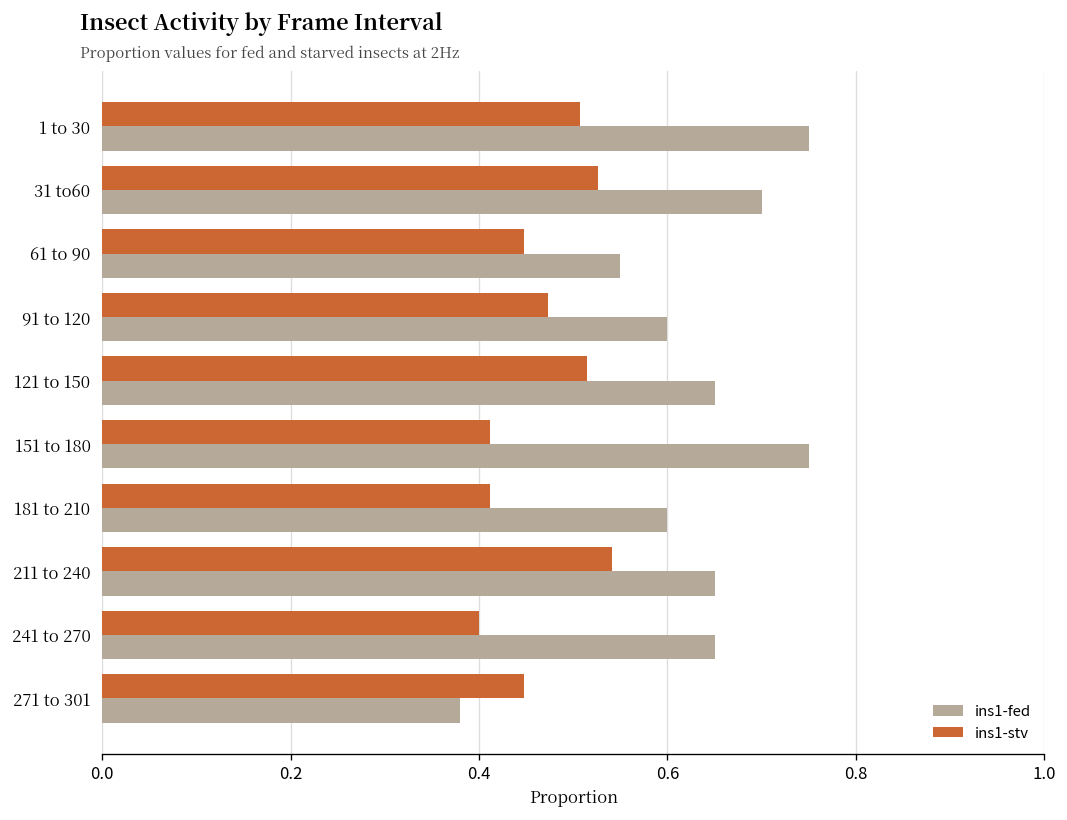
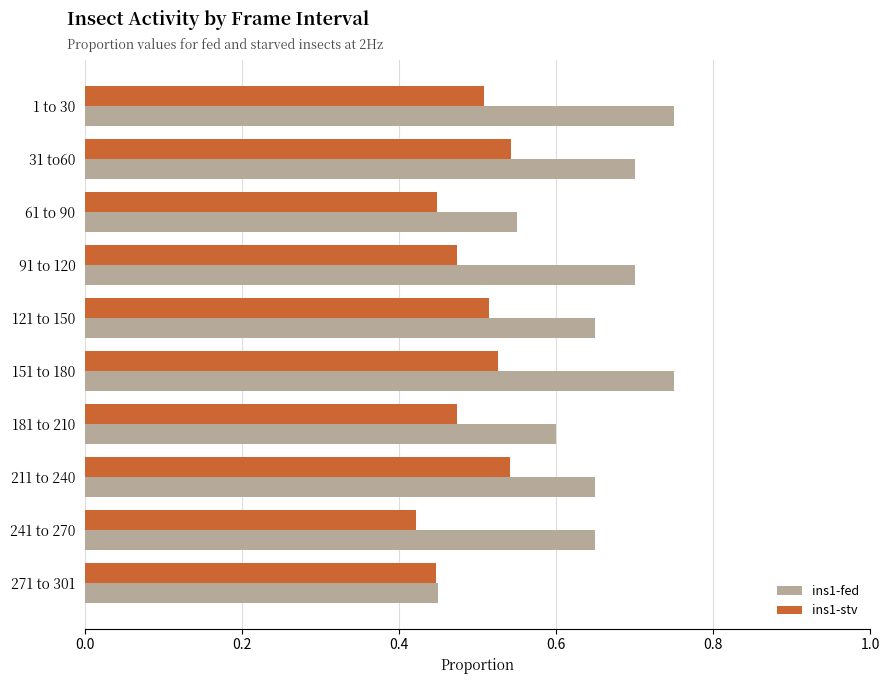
  {
    "ins1-fed": {
      "1 to 30": 0.75,
      "31 to60": 0.70,
      "61 to 90": 0.55,
-     "91 to 120": 0.6,
+     "91 to 120": 0.7,
      "121 to 150": 0.65,
      "151 to 180": 0.75,
      "181 to 210": 0.60,
      "211 to 240": 0.65,
      "241 to 270": 0.65,
-     "271 to 301": 0.38
+     "271 to 301": 0.45
    },
    "ins1-stv": {
      "1 to 30": 0.51,
-     "31 to60": 0.53,
+     "31 to60": 0.54,
      "61 to 90": 0.45,
      "91 to 120": 0.47,
      "121 to 150": 0.51,
-     "151 to 180": 0.41,
-     "181 to 210": 0.41,
+     "151 to 180": 0.53,
+     "181 to 210": 0.47,
      "211 to 240": 0.54,
-     "241 to 270": 0.40,
+     "241 to 270": 0.42,
      "271 to 301": 0.45
    }
  }
